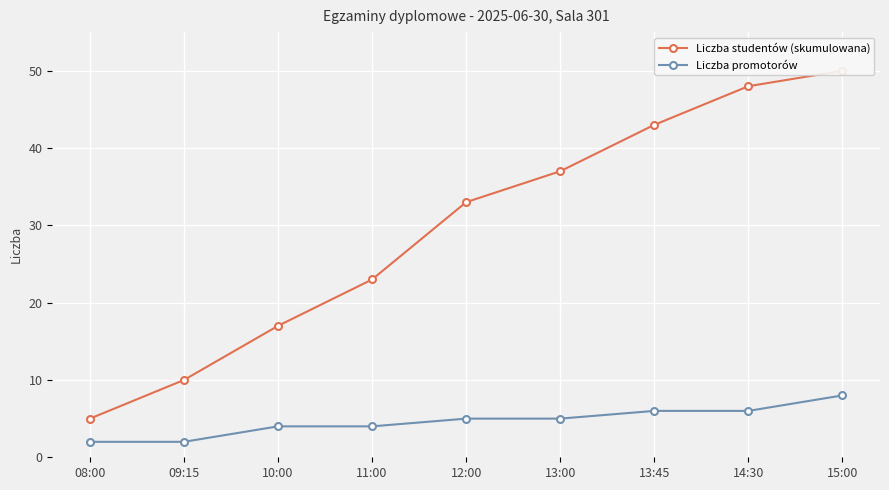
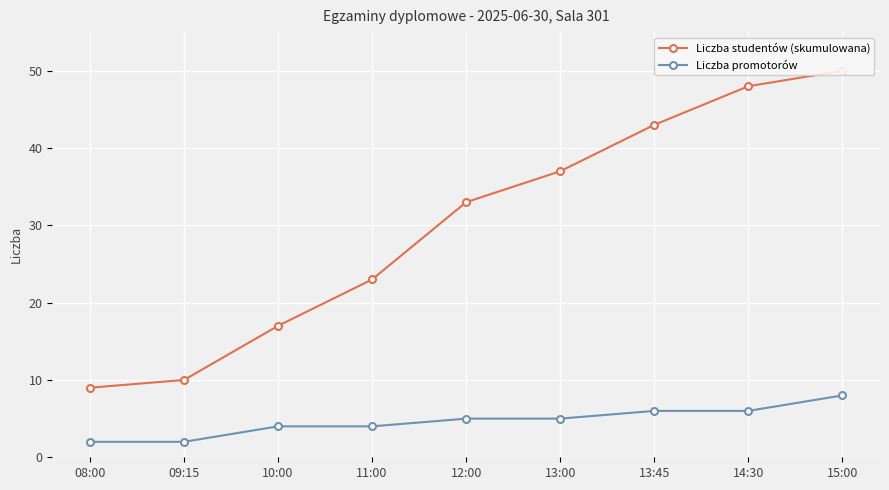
  {
    "Liczba studentów (skumulowana)": {
-     "08:00": 5,
+     "08:00": 9,
      "09:15": 10,
      "10:00": 17,
      "11:00": 23,
      "12:00": 33,
      "13:00": 37,
      "13:45": 43,
      "14:30": 48
    },
    "Liczba promotorów": {
      "08:00": 2,
      "09:15": 2,
      "10:00": 4,
      "11:00": 4,
      "12:00": 5,
      "13:00": 5,
      "13:45": 6,
      "14:30": 6,
      "15:00": 8
    }
  }
